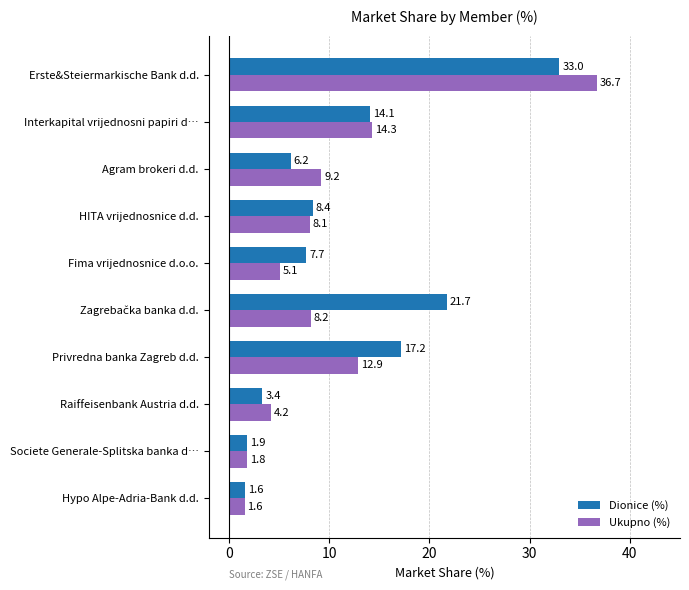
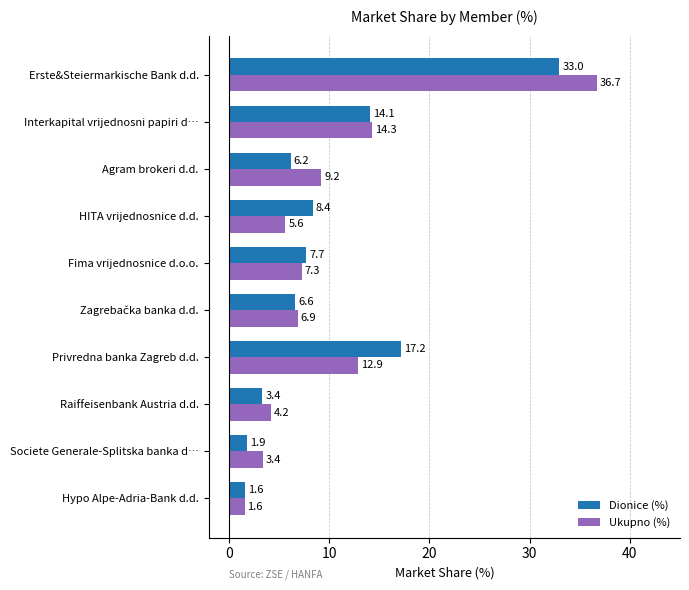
  {
    "Dionice (%)": {
      "Erste&Steiermarkische Bank d.d.": 33.0,
      "Interkapital vrijednosni papiri d…": 14.1,
      "Agram brokeri d.d.": 6.2,
      "HITA vrijednosnice d.d.": 8.4,
      "Fima vrijednosnice d.o.o.": 7.7,
-     "Zagrebačka banka d.d.": 21.7,
+     "Zagrebačka banka d.d.": 6.6,
      "Privredna banka Zagreb d.d.": 17.2,
      "Raiffeisenbank Austria d.d.": 3.4,
      "Societe Generale-Splitska banka d…": 1.9,
      "Hypo Alpe-Adria-Bank d.d.": 1.6
    },
    "Ukupno (%)": {
      "Erste&Steiermarkische Bank d.d.": 36.7,
      "Interkapital vrijednosni papiri d…": 14.3,
      "Agram brokeri d.d.": 9.2,
-     "HITA vrijednosnice d.d.": 8.1,
-     "Fima vrijednosnice d.o.o.": 5.1,
-     "Zagrebačka banka d.d.": 8.2,
+     "HITA vrijednosnice d.d.": 5.6,
+     "Fima vrijednosnice d.o.o.": 7.3,
+     "Zagrebačka banka d.d.": 6.9,
      "Privredna banka Zagreb d.d.": 12.9,
      "Raiffeisenbank Austria d.d.": 4.2,
-     "Societe Generale-Splitska banka d…": 1.8,
+     "Societe Generale-Splitska banka d…": 3.4,
      "Hypo Alpe-Adria-Bank d.d.": 1.6
    }
  }
